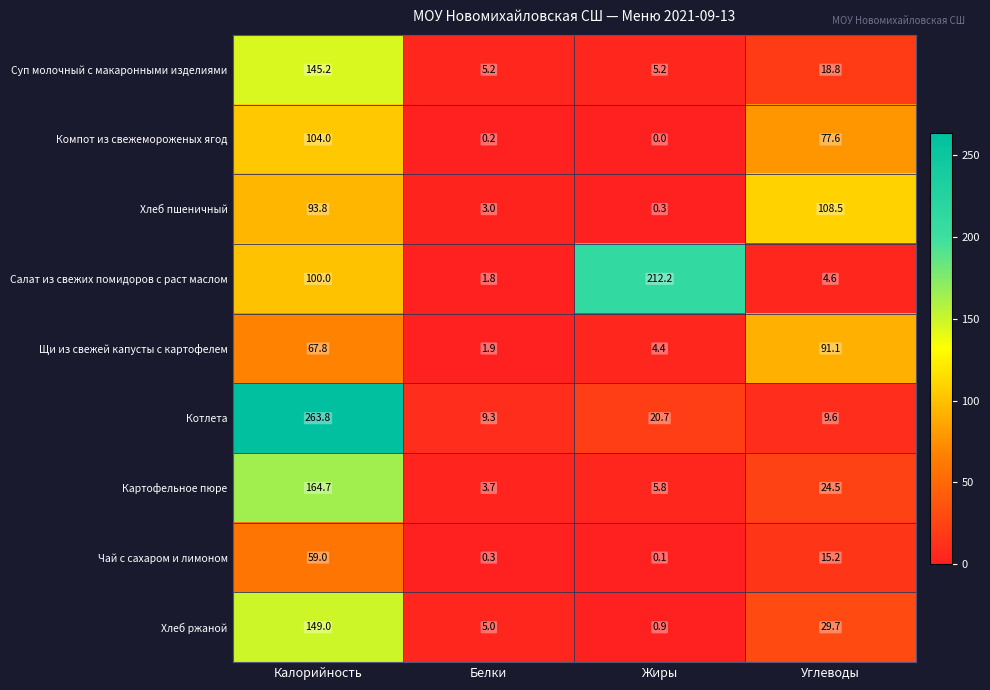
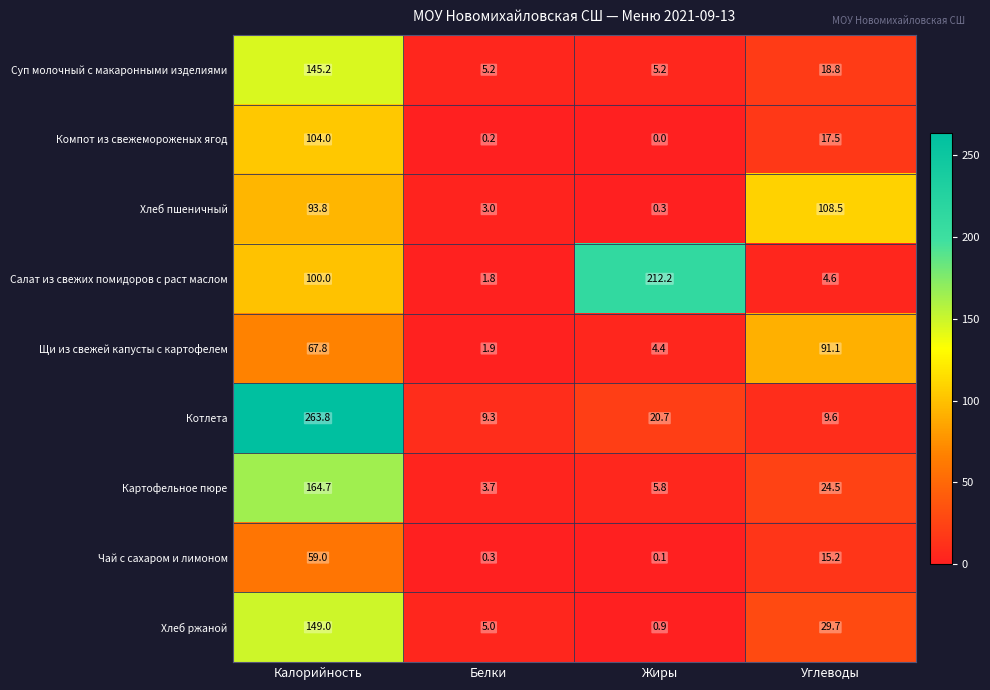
  {
    "Компот из свежемороженых ягод": {
-     "Углеводы": 77.6
+     "Углеводы": 17.5
    }
  }
